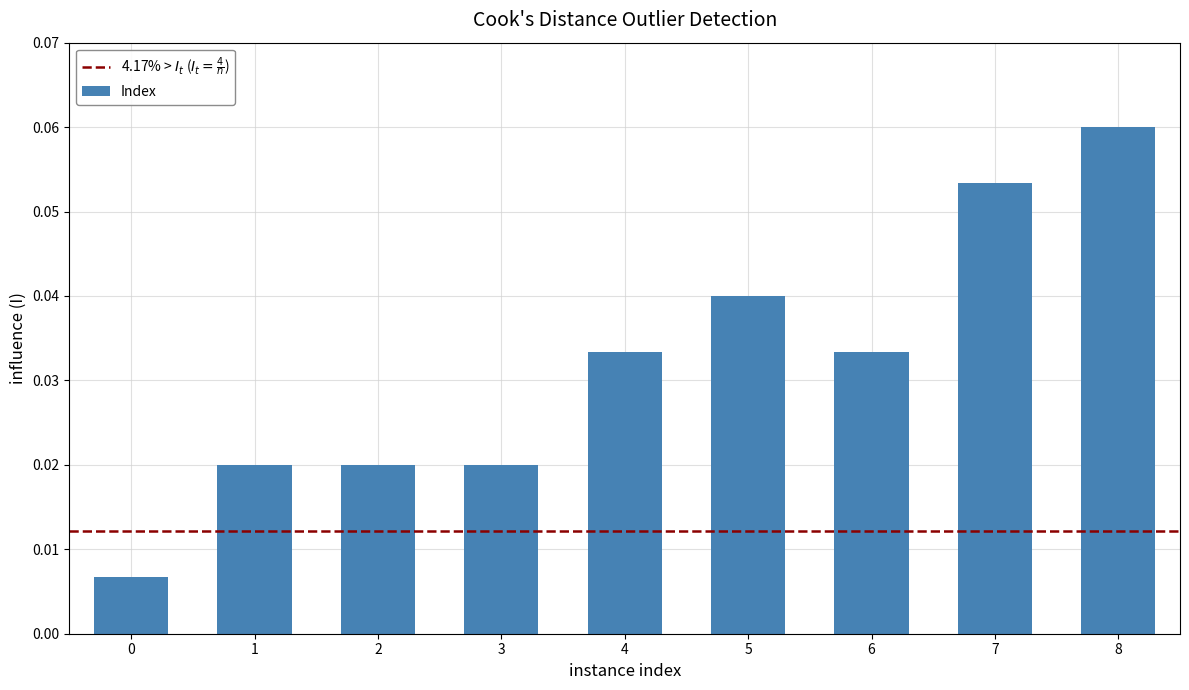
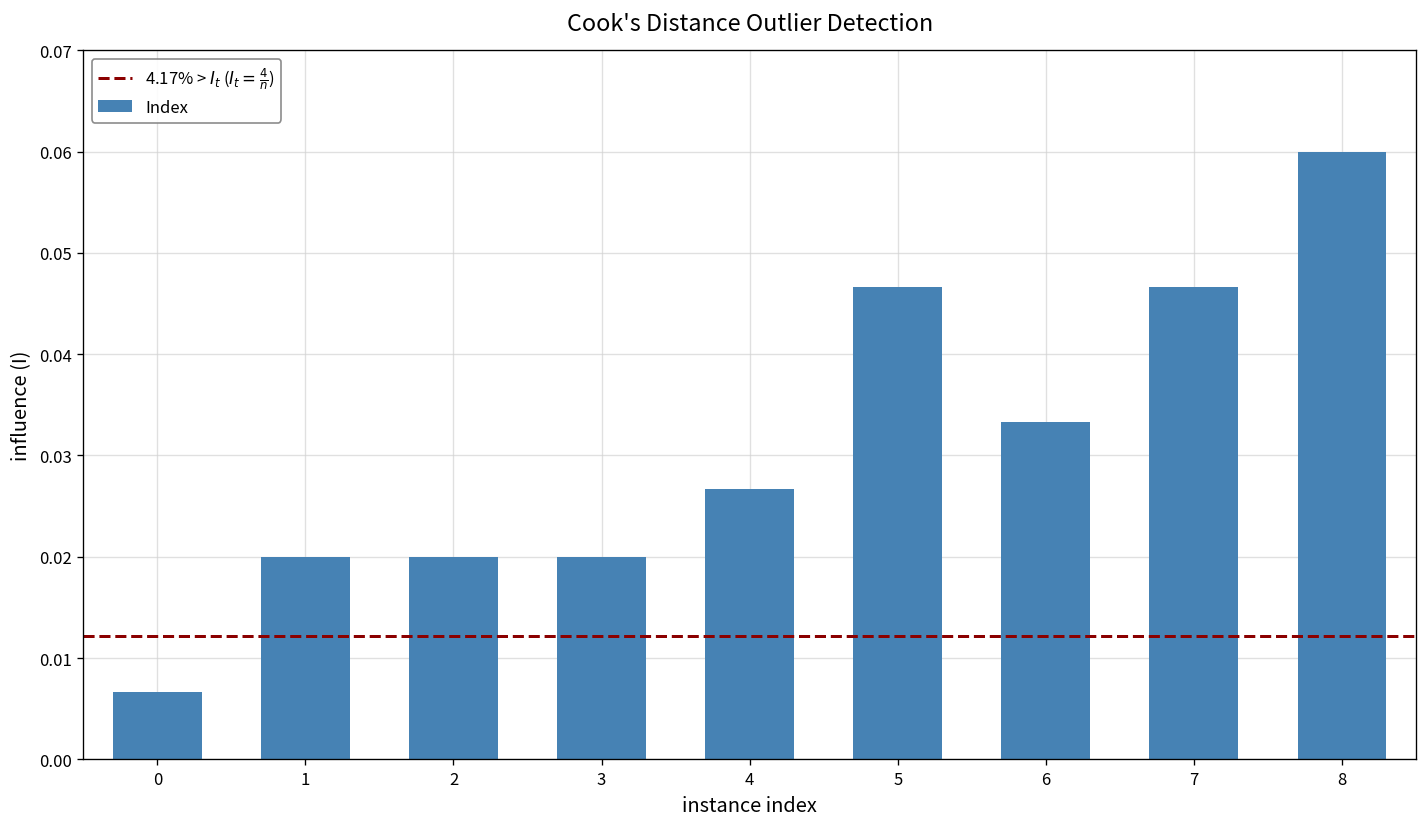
  {
    "0": 0.007,
    "1": 0.020,
    "2": 0.020,
    "3": 0.020,
-   "4": 0.033,
-   "5": 0.040,
+   "4": 0.027,
+   "5": 0.047,
    "6": 0.033,
-   "7": 0.053,
+   "7": 0.047,
    "8": 0.060
  }
